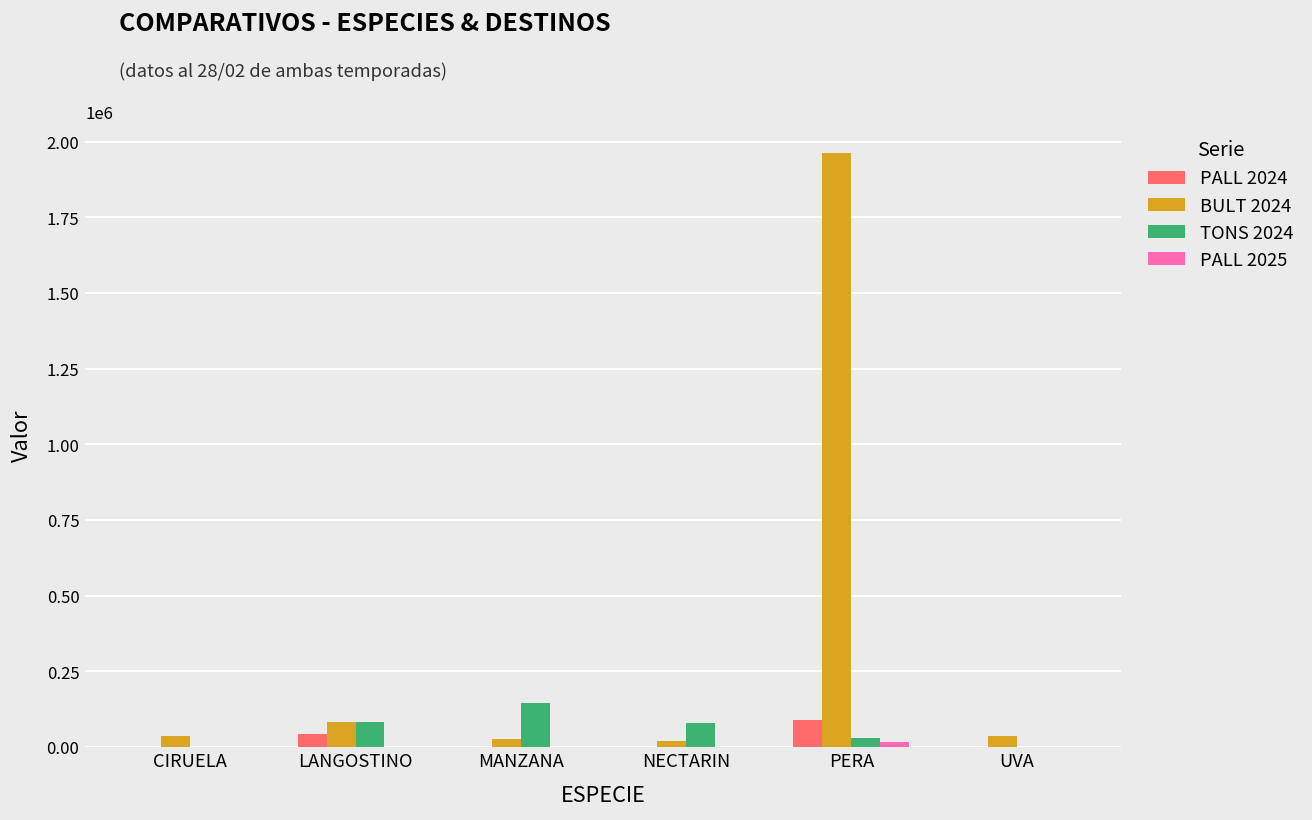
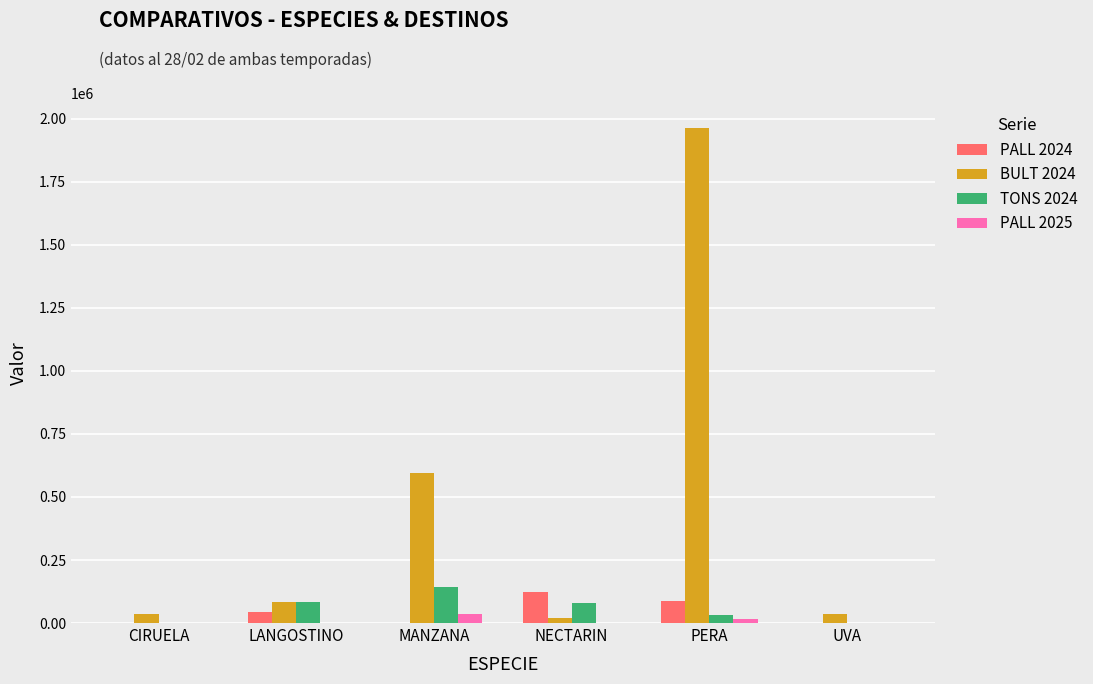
  {
    "PALL 2024": {
      "LANGOSTINO": 40000,
-     "NECTARIN": 0,
+     "NECTARIN": 120000,
      "PERA": 90000
    },
    "BULT 2024": {
      "CIRUELA": 40000,
      "LANGOSTINO": 80000,
-     "MANZANA": 30000,
+     "MANZANA": 600000,
      "NECTARIN": 20000,
      "PERA": 1960000,
      "UVA": 40000
    },
    "TONS 2024": {
      "LANGOSTINO": 80000,
      "MANZANA": 140000,
      "NECTARIN": 80000,
      "PERA": 30000
    },
    "PALL 2025": {
-     "MANZANA": 0,
+     "MANZANA": 40000,
      "PERA": 20000
    }
  }
